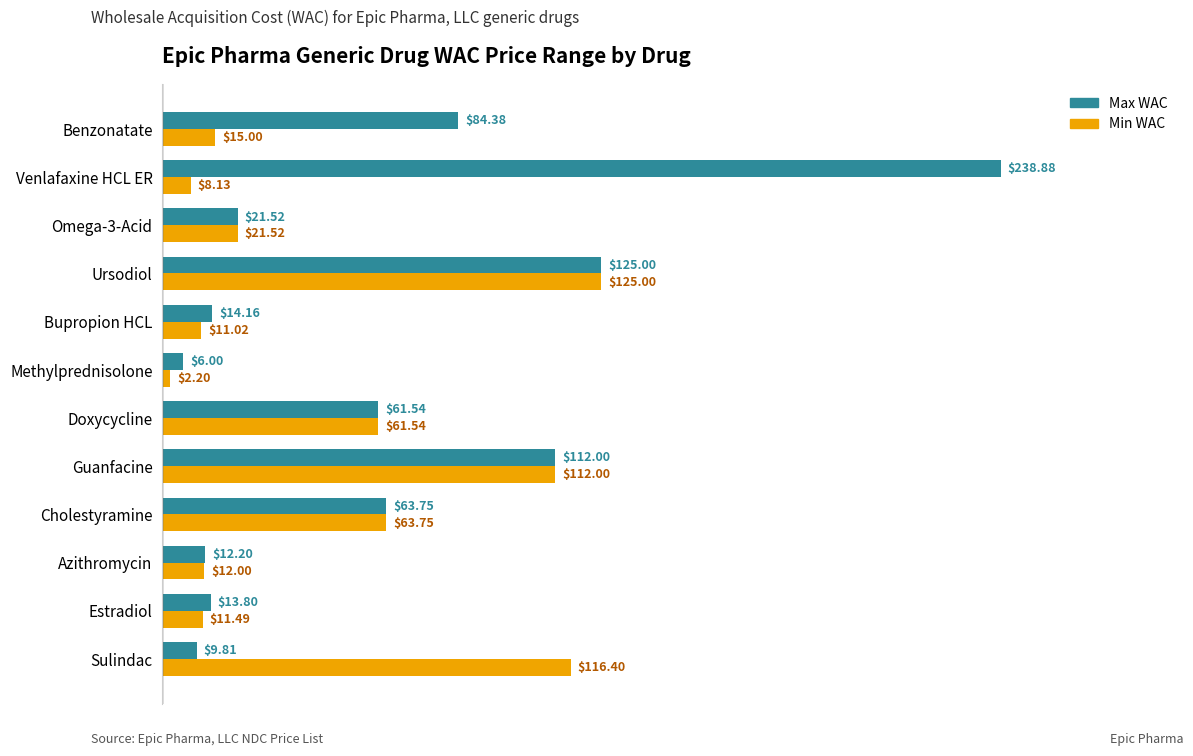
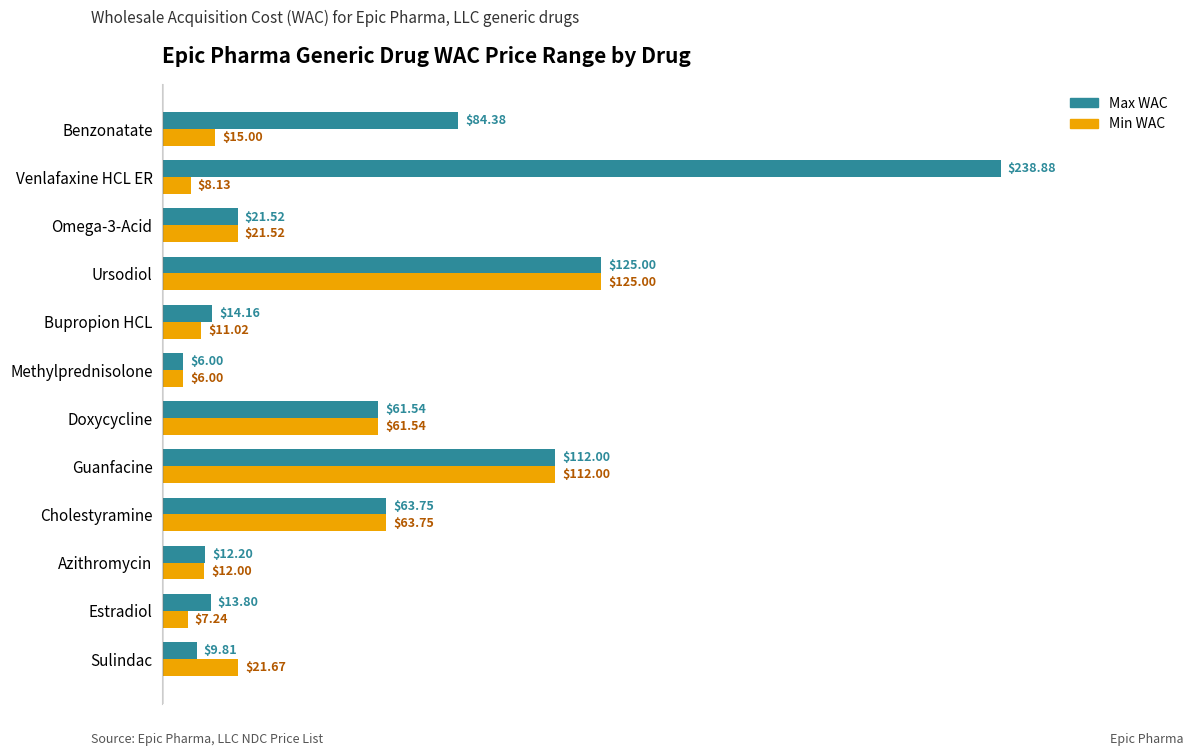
  {
    "Max WAC": {
      "Benzonatate": "$84.38",
      "Venlafaxine HCL ER": "$238.88",
      "Omega-3-Acid": "$21.52",
      "Ursodiol": "$125.00",
      "Bupropion HCL": "$14.16",
      "Methylprednisolone": "$6.00",
      "Doxycycline": "$61.54",
      "Guanfacine": "$112.00",
      "Cholestyramine": "$63.75",
      "Azithromycin": "$12.20",
      "Estradiol": "$13.80",
      "Sulindac": "$9.81"
    },
    "Min WAC": {
      "Benzonatate": "$15.00",
      "Venlafaxine HCL ER": "$8.13",
      "Omega-3-Acid": "$21.52",
      "Ursodiol": "$125.00",
      "Bupropion HCL": "$11.02",
-     "Methylprednisolone": "$2.20",
+     "Methylprednisolone": "$6.00",
      "Doxycycline": "$61.54",
      "Guanfacine": "$112.00",
      "Cholestyramine": "$63.75",
      "Azithromycin": "$12.00",
-     "Estradiol": "$11.49",
-     "Sulindac": "$116.40"
+     "Estradiol": "$7.24",
+     "Sulindac": "$21.67"
    }
  }
